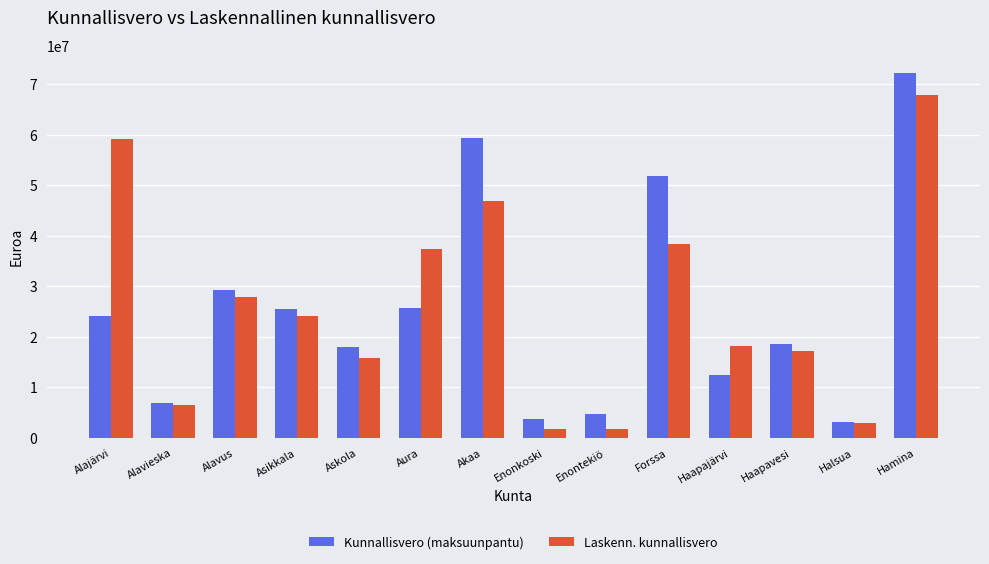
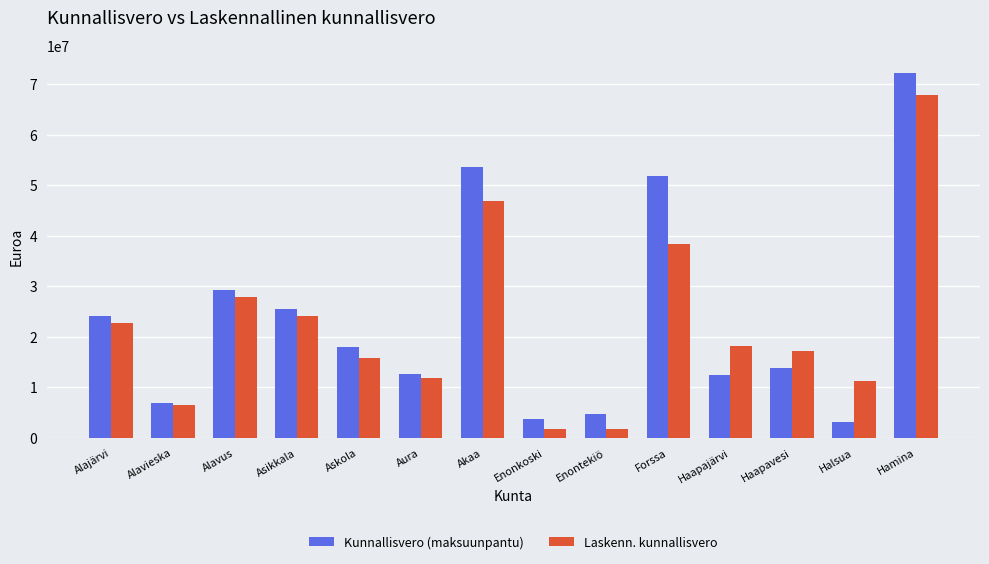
  {
    "Kunnallisvero (maksuunpantu)": {
      "Alajärvi": 24000000,
      "Alavieska": 7000000,
      "Alavus": 29000000,
      "Asikkala": 25000000,
      "Askola": 18000000,
-     "Aura": 26000000,
-     "Akaa": 59000000,
+     "Aura": 13000000,
+     "Akaa": 54000000,
      "Enonkoski": 4000000,
      "Enontekiö": 5000000,
      "Forssa": 52000000,
      "Haapajärvi": 12000000,
-     "Haapavesi": 19000000,
+     "Haapavesi": 14000000,
      "Halsua": 3000000,
      "Hamina": 72000000
    },
    "Laskenn. kunnallisvero": {
-     "Alajärvi": 59000000,
+     "Alajärvi": 23000000,
      "Alavieska": 6000000,
      "Alavus": 28000000,
      "Asikkala": 24000000,
      "Askola": 16000000,
-     "Aura": 37000000,
+     "Aura": 12000000,
      "Akaa": 47000000,
      "Enonkoski": 2000000,
      "Enontekiö": 2000000,
      "Forssa": 38000000,
      "Haapajärvi": 18000000,
      "Haapavesi": 17000000,
-     "Halsua": 3000000,
+     "Halsua": 11000000,
      "Hamina": 68000000
    }
  }
